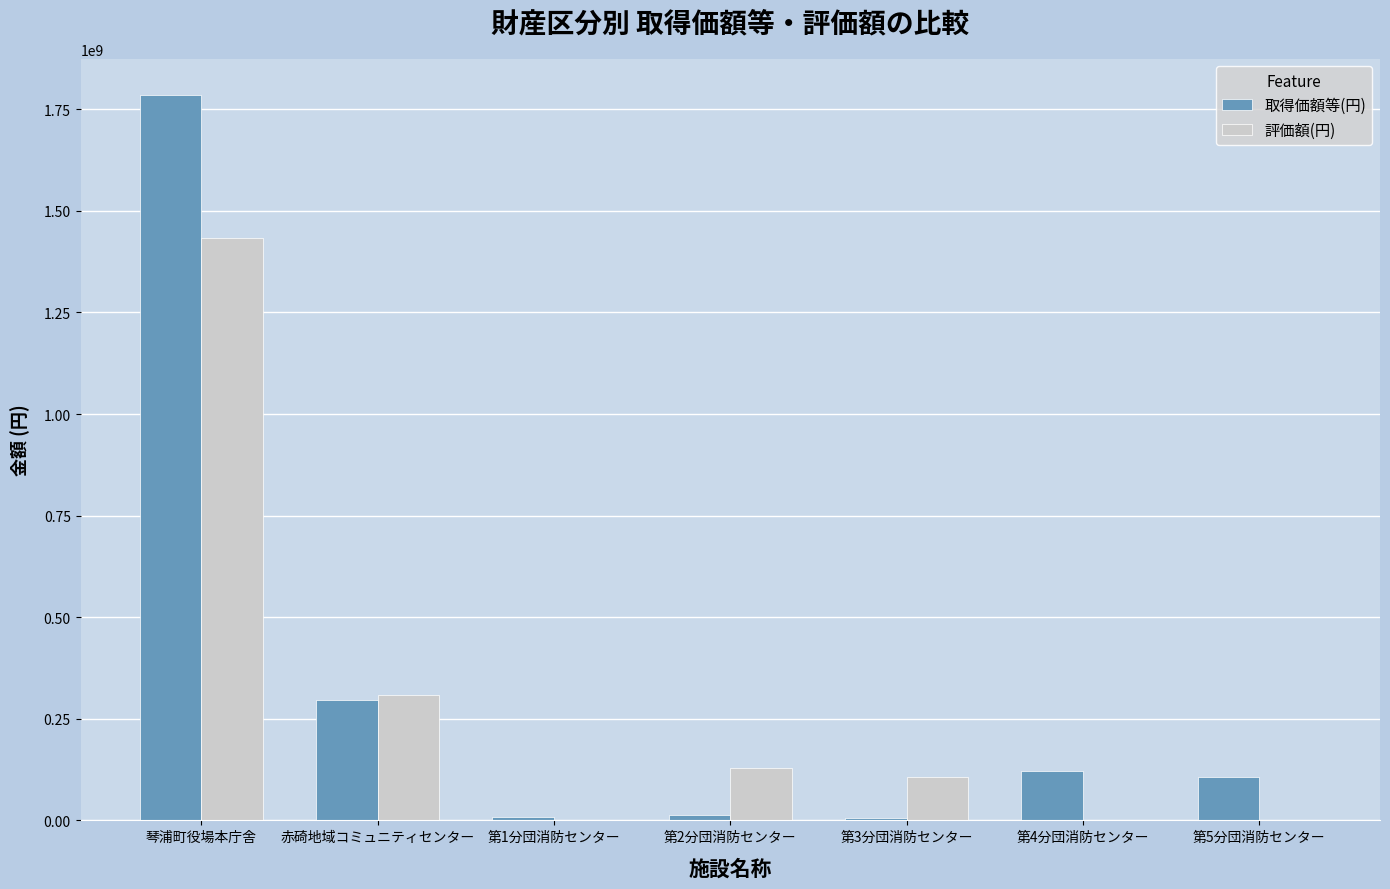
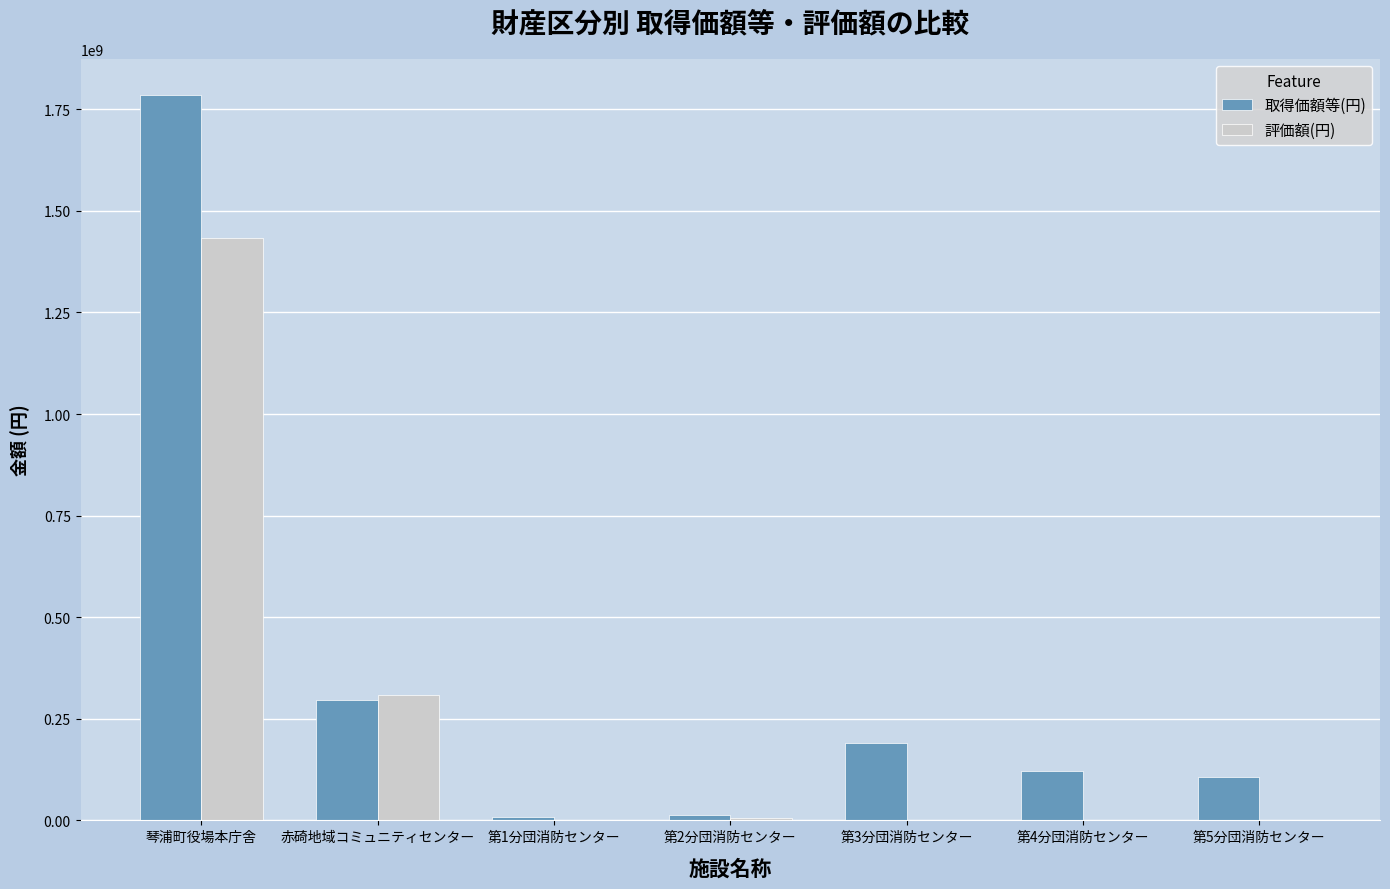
  {
    "取得価額等(円)": {
      "琴浦町役場本庁舎": 1780000000,
      "赤碕地域コミュニティセンター": 300000000,
      "第1分団消防センター": 10000000,
      "第2分団消防センター": 10000000,
-     "第3分団消防センター": 10000000,
+     "第3分団消防センター": 190000000,
      "第4分団消防センター": 120000000,
      "第5分団消防センター": 110000000
    },
    "評価額(円)": {
      "琴浦町役場本庁舎": 1430000000,
      "赤碕地域コミュニティセンター": 310000000,
-     "第2分団消防センター": 130000000,
-     "第3分団消防センター": 110000000
+     "第2分団消防センター": 10000000,
+     "第3分団消防センター": 0
    }
  }
